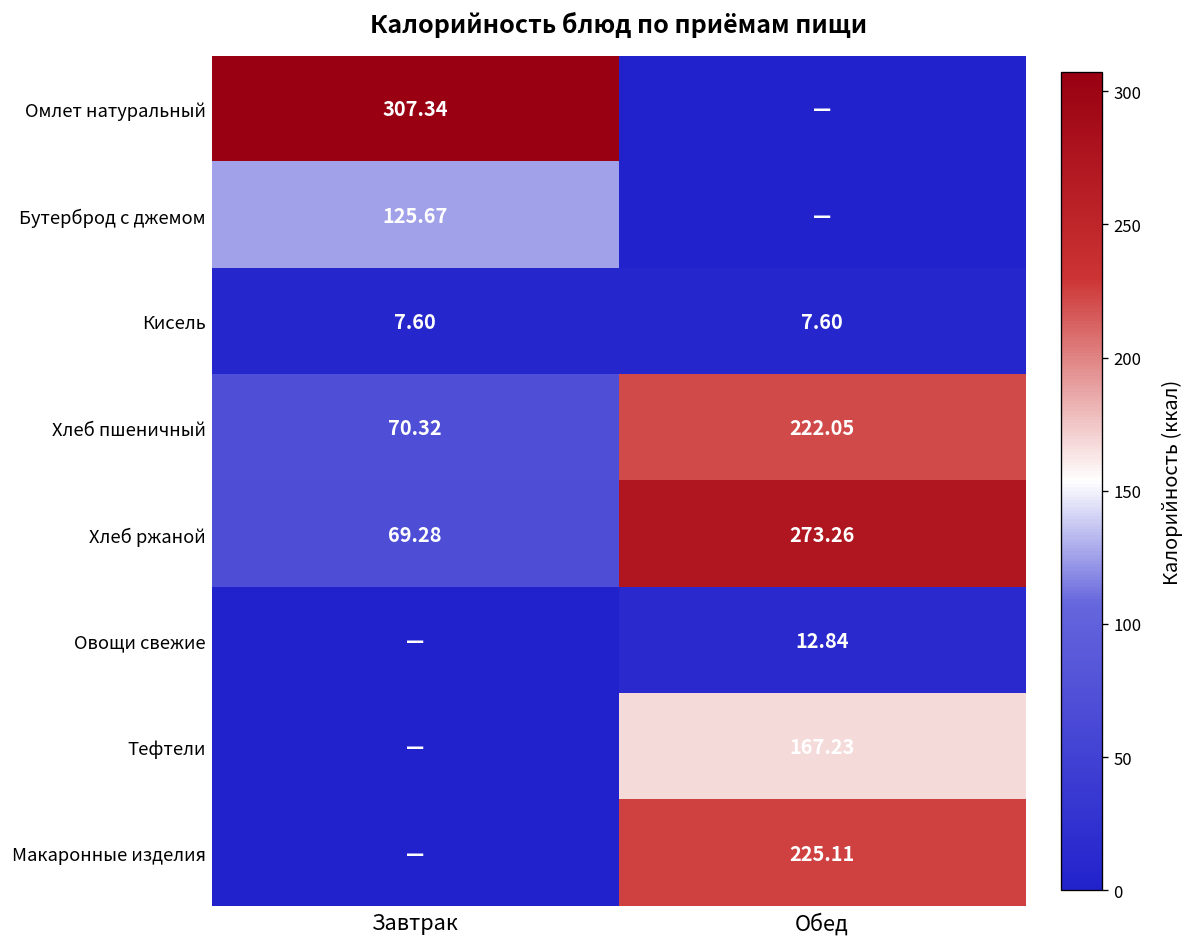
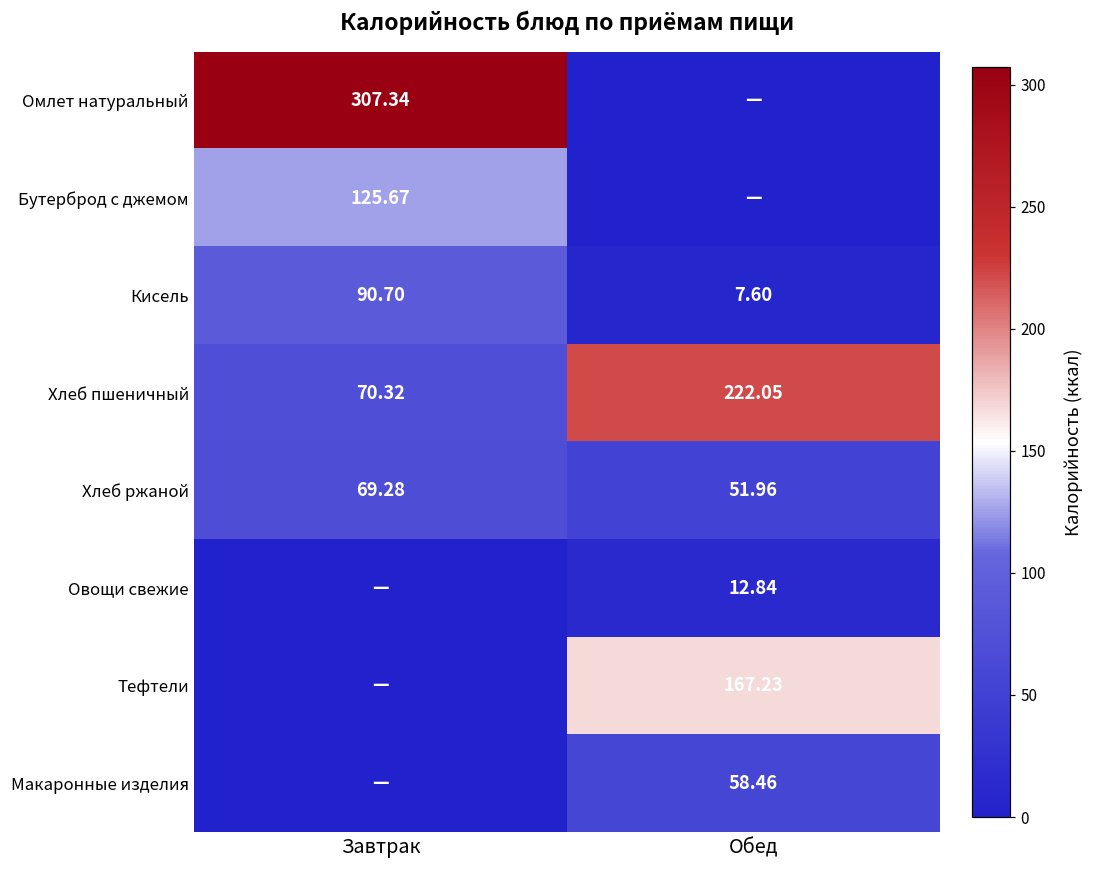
  {
    "Омлет натуральный": {
      "Завтрак": 307.34
    },
    "Бутерброд с джемом": {
      "Завтрак": 125.67
    },
    "Кисель": {
-     "Завтрак": 7.60,
+     "Завтрак": 90.70,
      "Обед": 7.60
    },
    "Хлеб пшеничный": {
      "Завтрак": 70.32,
      "Обед": 222.05
    },
    "Хлеб ржаной": {
      "Завтрак": 69.28,
-     "Обед": 273.26
+     "Обед": 51.96
    },
    "Овощи свежие": {
      "Обед": 12.84
    },
    "Макаронные изделия": {
-     "Обед": 225.11
+     "Обед": 58.46
    }
  }
